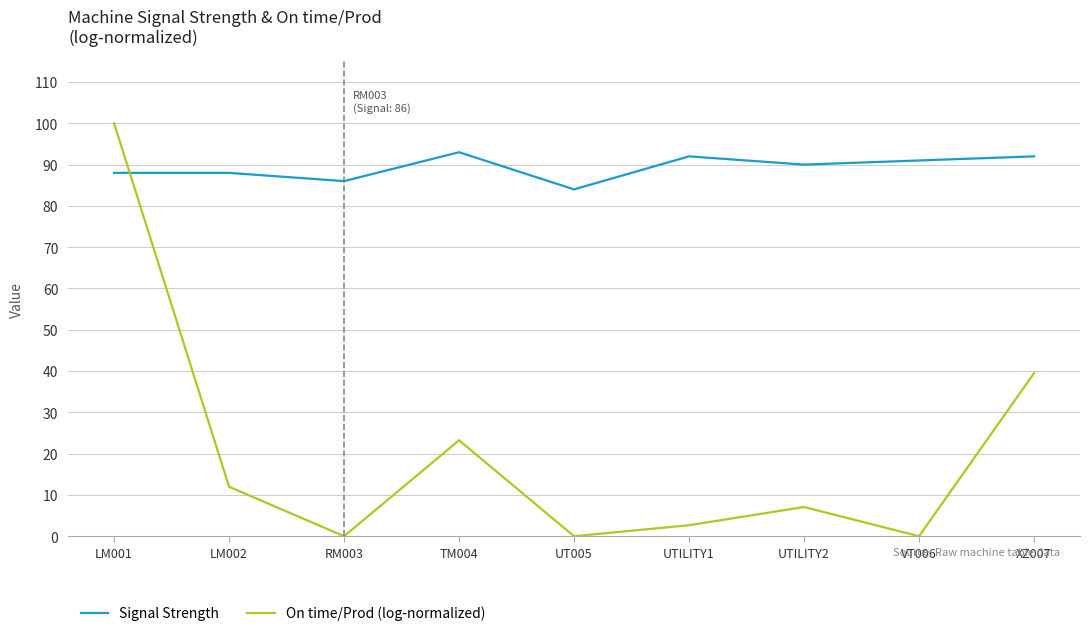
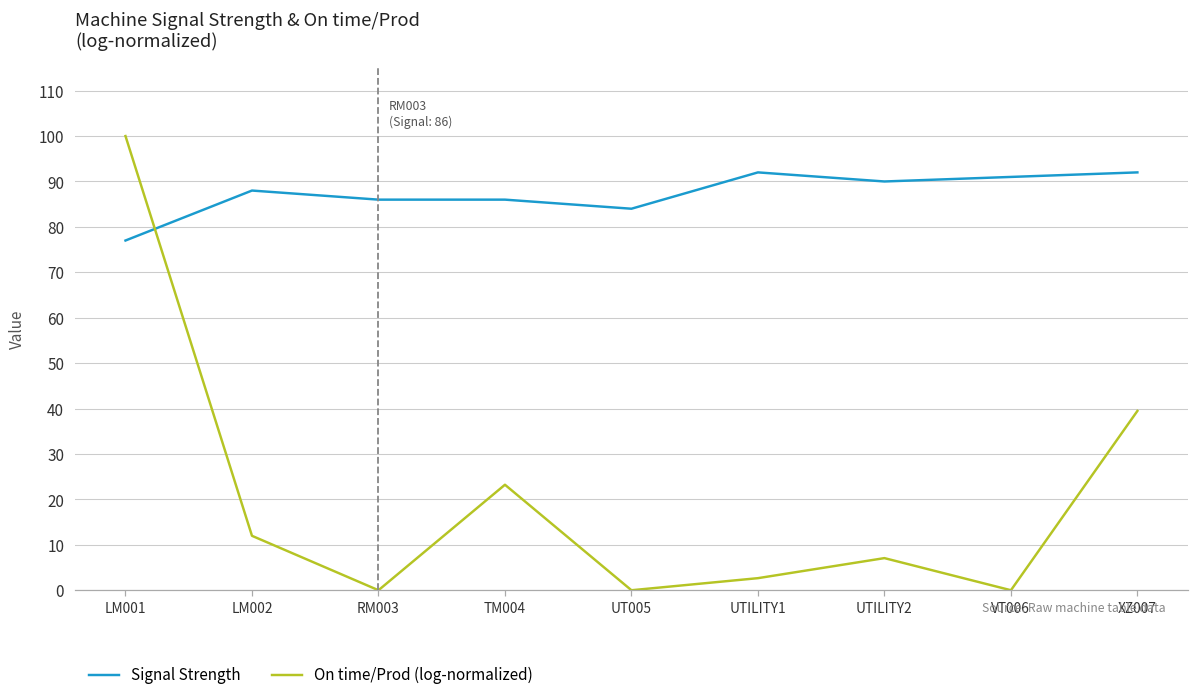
  {
    "Signal Strength": {
-     "LM001": 88,
+     "LM001": 77,
      "LM002": 88,
      "RM003": 86,
-     "TM004": 93,
+     "TM004": 86,
      "UT005": 84,
      "UTILITY1": 92,
      "UTILITY2": 90,
      "VT006": 91,
      "XZ007": 92
    },
    "On time/Prod (log-normalized)": {
      "LM001": 100,
      "LM002": 12,
      "RM003": 0,
      "TM004": 23,
      "UT005": 0,
      "UTILITY1": 3,
      "UTILITY2": 7,
      "VT006": 0,
      "XZ007": 39
    }
  }
